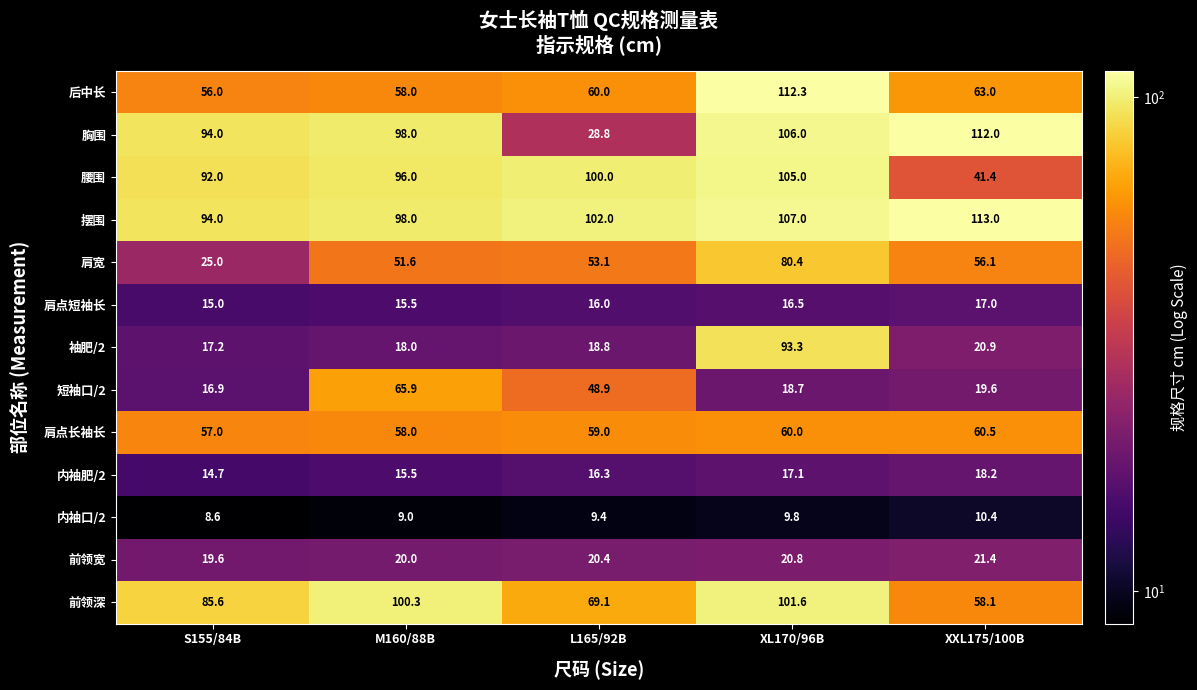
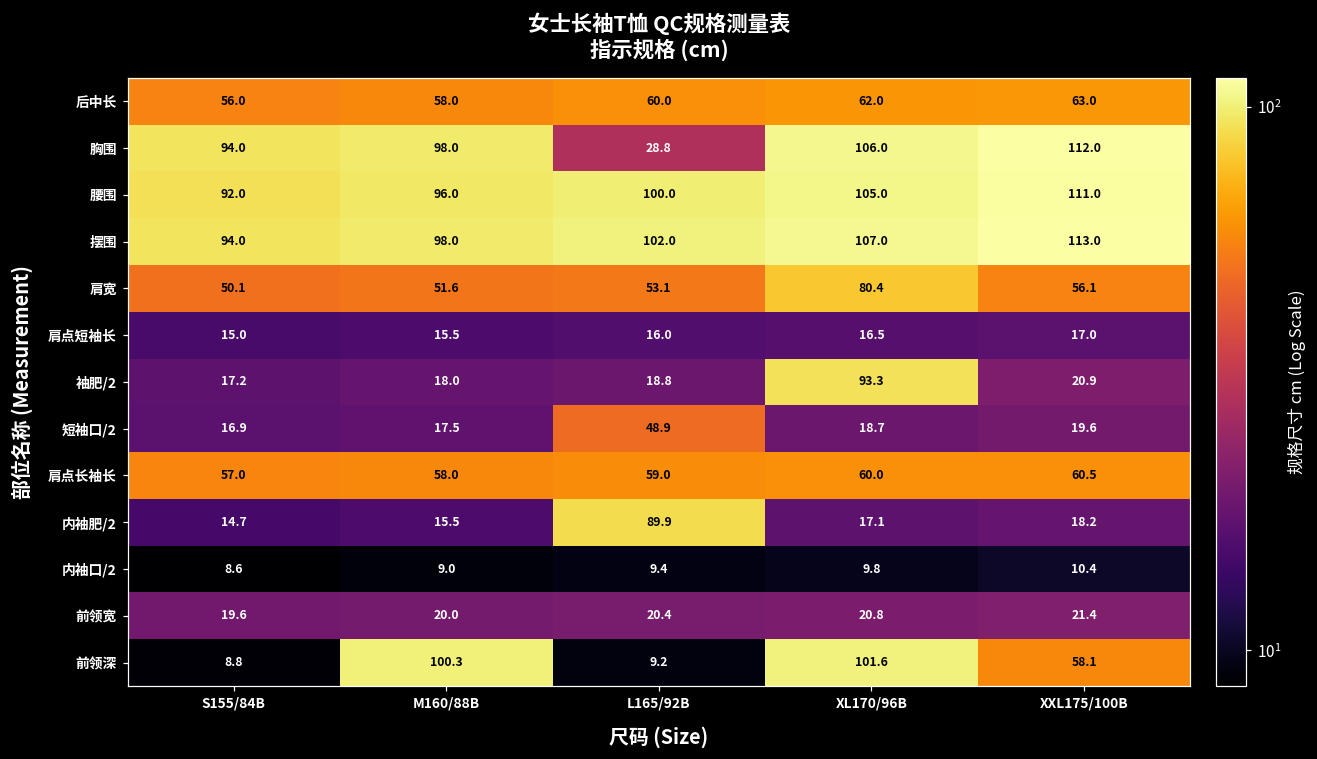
  {
    "后中长": {
      "S155/84B": 56.0,
      "M160/88B": 58.0,
      "L165/92B": 60.0,
-     "XL170/96B": 112.3,
+     "XL170/96B": 62.0,
      "XXL175/100B": 63.0
    },
    "胸围": {
      "S155/84B": 94.0,
      "M160/88B": 98.0,
      "L165/92B": 28.8,
      "XL170/96B": 106.0,
      "XXL175/100B": 112.0
    },
    "腰围": {
      "S155/84B": 92.0,
      "M160/88B": 96.0,
      "L165/92B": 100.0,
      "XL170/96B": 105.0,
-     "XXL175/100B": 41.4
+     "XXL175/100B": 111.0
    },
    "摆围": {
      "S155/84B": 94.0,
      "M160/88B": 98.0,
      "L165/92B": 102.0,
      "XL170/96B": 107.0,
      "XXL175/100B": 113.0
    },
    "肩宽": {
-     "S155/84B": 25.0,
+     "S155/84B": 50.1,
      "M160/88B": 51.6,
      "L165/92B": 53.1,
      "XL170/96B": 80.4,
      "XXL175/100B": 56.1
    },
    "肩点短袖长": {
      "S155/84B": 15.0,
      "M160/88B": 15.5,
      "L165/92B": 16.0,
      "XL170/96B": 16.5,
      "XXL175/100B": 17.0
    },
    "袖肥/2": {
      "S155/84B": 17.2,
      "M160/88B": 18.0,
      "L165/92B": 18.8,
      "XL170/96B": 93.3,
      "XXL175/100B": 20.9
    },
    "短袖口/2": {
      "S155/84B": 16.9,
-     "M160/88B": 65.9,
+     "M160/88B": 17.5,
      "L165/92B": 48.9,
      "XL170/96B": 18.7,
      "XXL175/100B": 19.6
    },
    "肩点长袖长": {
      "S155/84B": 57.0,
      "M160/88B": 58.0,
      "L165/92B": 59.0,
      "XL170/96B": 60.0,
      "XXL175/100B": 60.5
    },
    "内袖肥/2": {
      "S155/84B": 14.7,
      "M160/88B": 15.5,
-     "L165/92B": 16.3,
+     "L165/92B": 89.9,
      "XL170/96B": 17.1,
      "XXL175/100B": 18.2
    },
    "内袖口/2": {
      "S155/84B": 8.6,
      "M160/88B": 9.0,
      "L165/92B": 9.4,
      "XL170/96B": 9.8,
      "XXL175/100B": 10.4
    },
    "前领宽": {
      "S155/84B": 19.6,
      "M160/88B": 20.0,
      "L165/92B": 20.4,
      "XL170/96B": 20.8,
      "XXL175/100B": 21.4
    },
    "前领深": {
-     "S155/84B": 85.6,
+     "S155/84B": 8.8,
      "M160/88B": 100.3,
-     "L165/92B": 69.1,
+     "L165/92B": 9.2,
      "XL170/96B": 101.6,
      "XXL175/100B": 58.1
    }
  }
